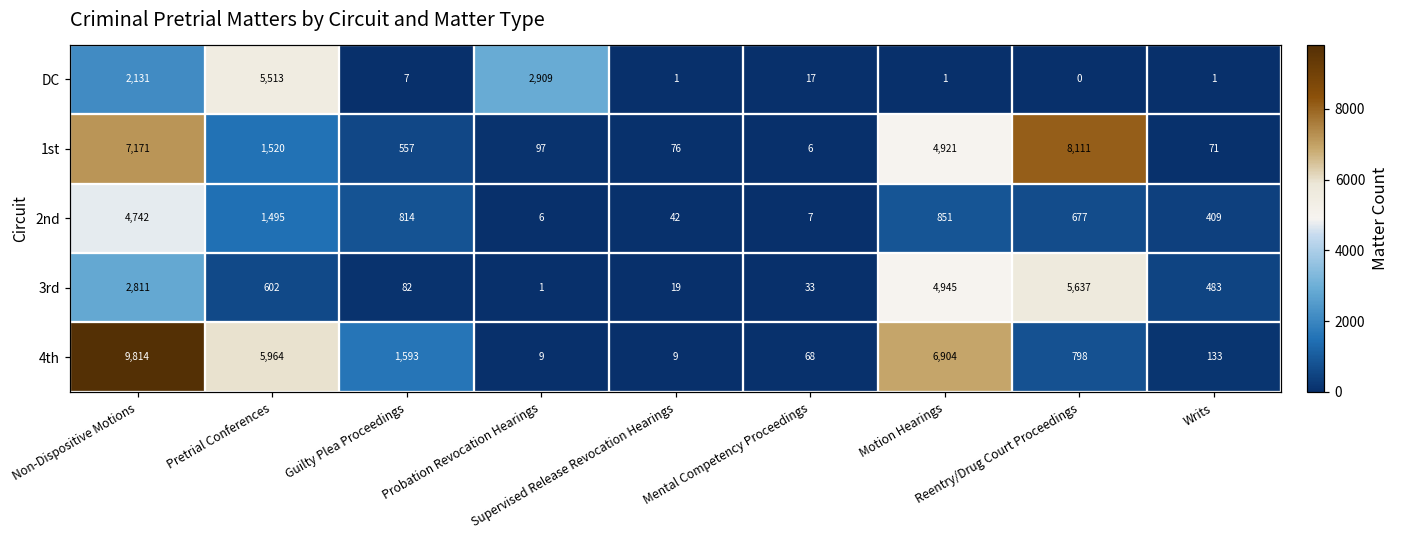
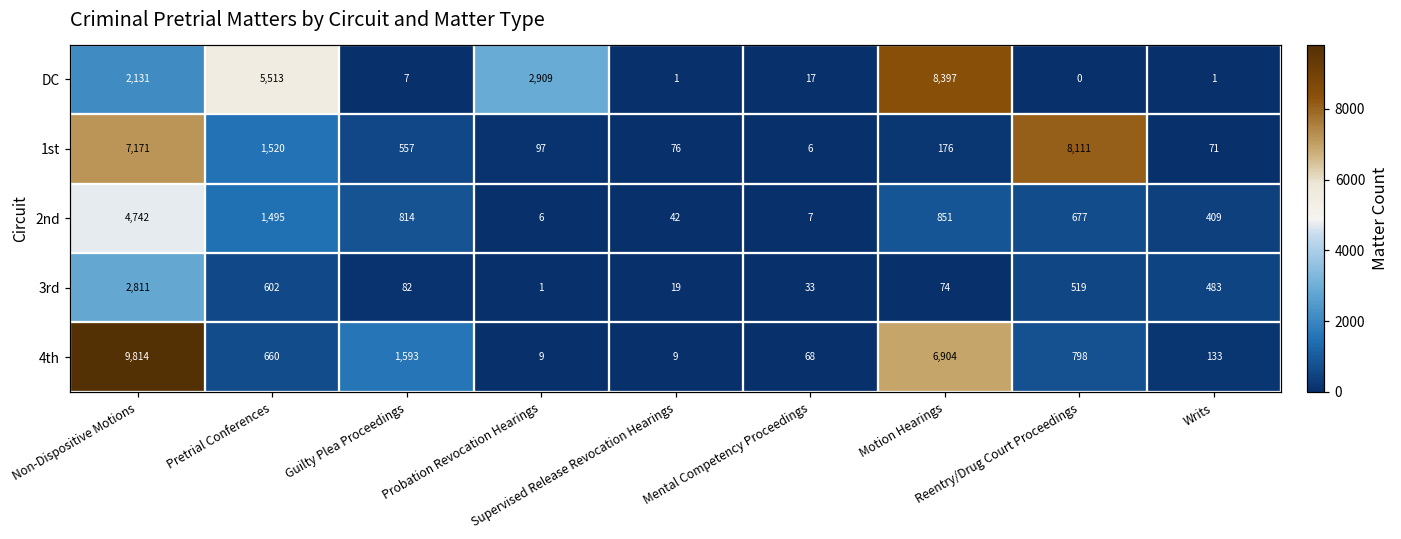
  {
    "DC": {
      "Non-Dispositive Motions": "2,131",
      "Pretrial Conferences": "5,513",
      "Guilty Plea Proceedings": "7",
      "Probation Revocation Hearings": "2,909",
      "Supervised Release Revocation Hearings": "1",
      "Mental Competency Proceedings": "17",
-     "Motion Hearings": "1",
+     "Motion Hearings": "8,397",
      "Reentry/Drug Court Proceedings": "0",
      "Writs": "1"
    },
    "1st": {
      "Non-Dispositive Motions": "7,171",
      "Pretrial Conferences": "1,520",
      "Guilty Plea Proceedings": "557",
      "Probation Revocation Hearings": "97",
      "Supervised Release Revocation Hearings": "76",
      "Mental Competency Proceedings": "6",
-     "Motion Hearings": "4,921",
+     "Motion Hearings": "176",
      "Reentry/Drug Court Proceedings": "8,111",
      "Writs": "71"
    },
    "2nd": {
      "Non-Dispositive Motions": "4,742",
      "Pretrial Conferences": "1,495",
      "Guilty Plea Proceedings": "814",
      "Probation Revocation Hearings": "6",
      "Supervised Release Revocation Hearings": "42",
      "Mental Competency Proceedings": "7",
      "Motion Hearings": "851",
      "Reentry/Drug Court Proceedings": "677",
      "Writs": "409"
    },
    "3rd": {
      "Non-Dispositive Motions": "2,811",
      "Pretrial Conferences": "602",
      "Guilty Plea Proceedings": "82",
      "Probation Revocation Hearings": "1",
      "Supervised Release Revocation Hearings": "19",
      "Mental Competency Proceedings": "33",
-     "Motion Hearings": "4,945",
-     "Reentry/Drug Court Proceedings": "5,637",
+     "Motion Hearings": "74",
+     "Reentry/Drug Court Proceedings": "519",
      "Writs": "483"
    },
    "4th": {
      "Non-Dispositive Motions": "9,814",
-     "Pretrial Conferences": "5,964",
+     "Pretrial Conferences": "660",
      "Guilty Plea Proceedings": "1,593",
      "Probation Revocation Hearings": "9",
      "Supervised Release Revocation Hearings": "9",
      "Mental Competency Proceedings": "68",
      "Motion Hearings": "6,904",
      "Reentry/Drug Court Proceedings": "798",
      "Writs": "133"
    }
  }
